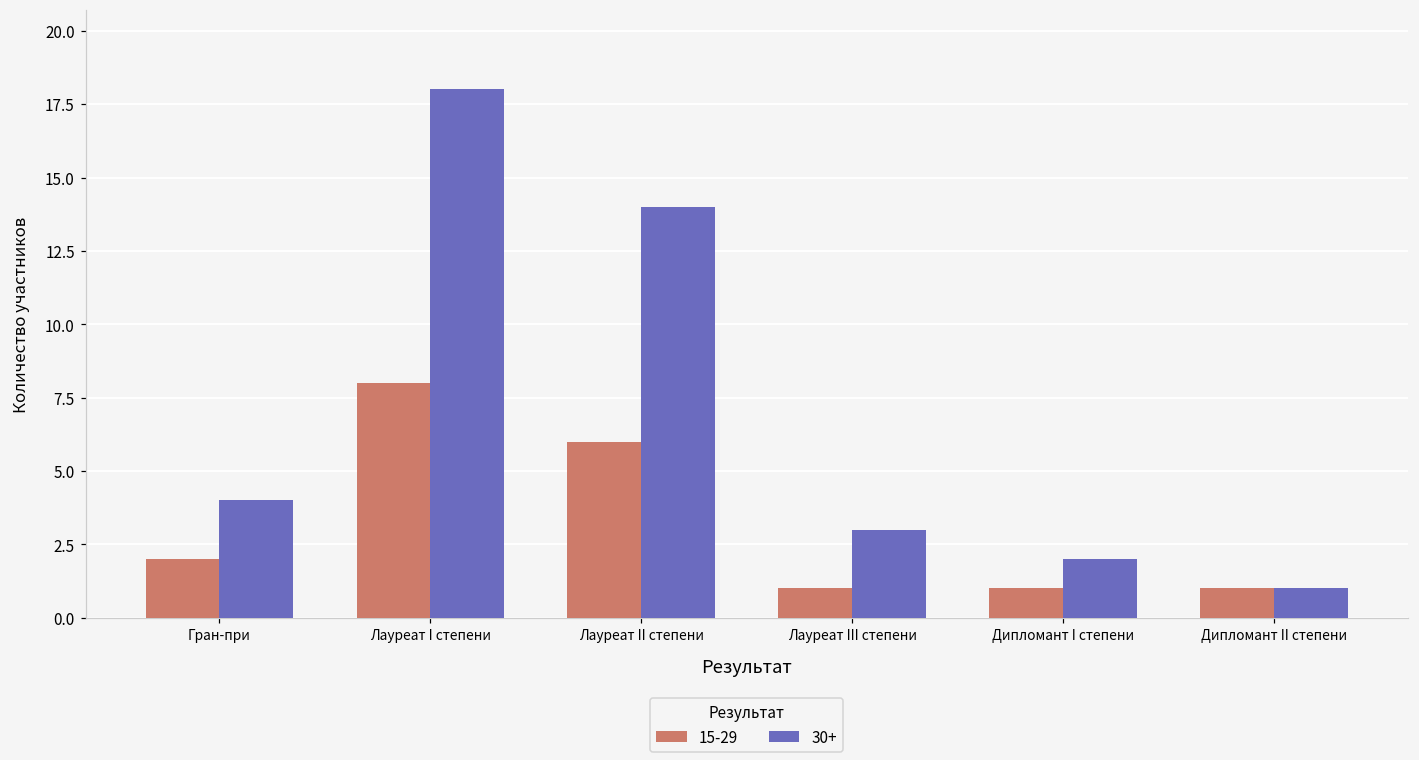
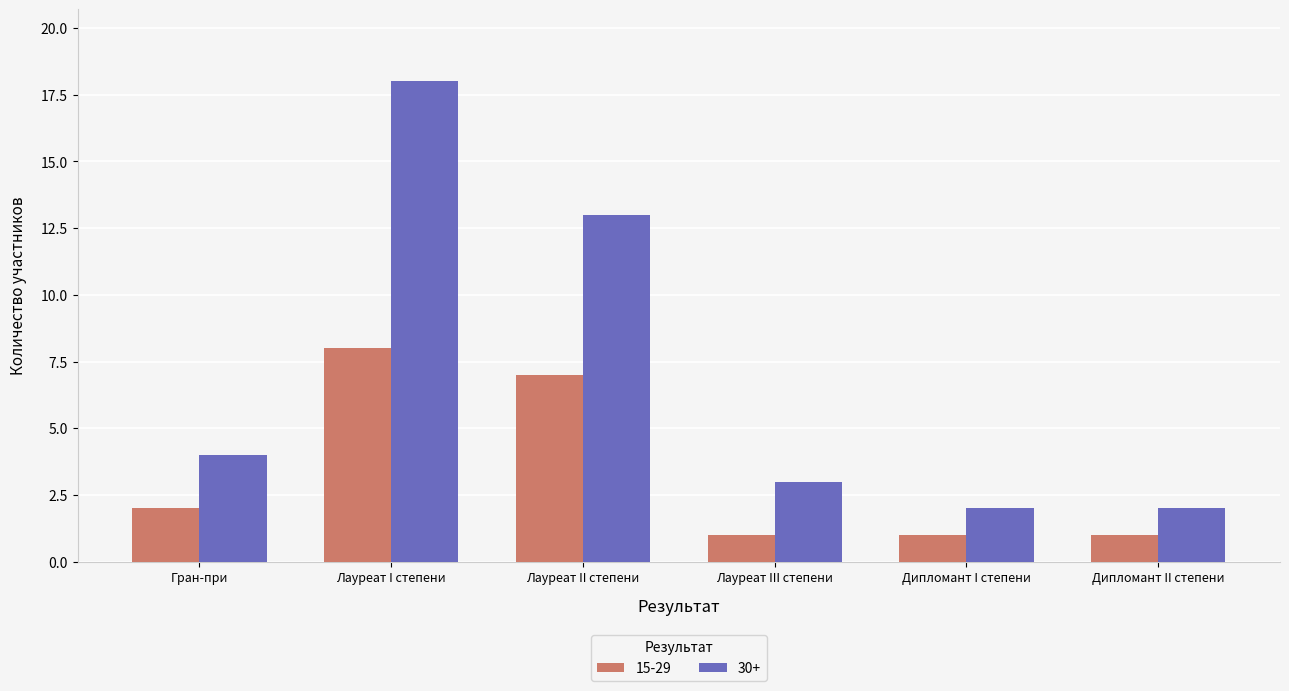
  {
    "15-29": {
      "Гран-при": 2,
      "Лауреат I степени": 8,
-     "Лауреат II степени": 6,
+     "Лауреат II степени": 7,
      "Лауреат III степени": 1,
      "Дипломант I степени": 1,
      "Дипломант II степени": 1
    },
    "30+": {
      "Гран-при": 4,
      "Лауреат I степени": 18,
-     "Лауреат II степени": 14,
+     "Лауреат II степени": 13,
      "Лауреат III степени": 3,
      "Дипломант I степени": 2,
-     "Дипломант II степени": 1
+     "Дипломант II степени": 2
    }
  }
